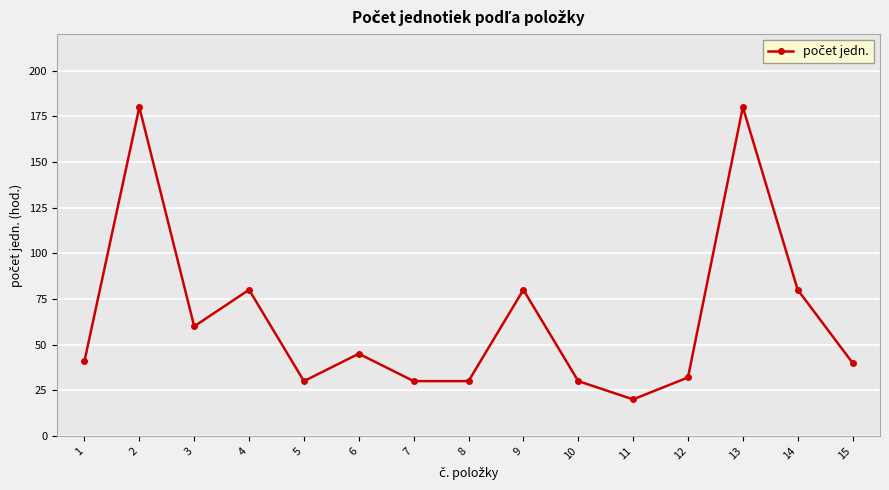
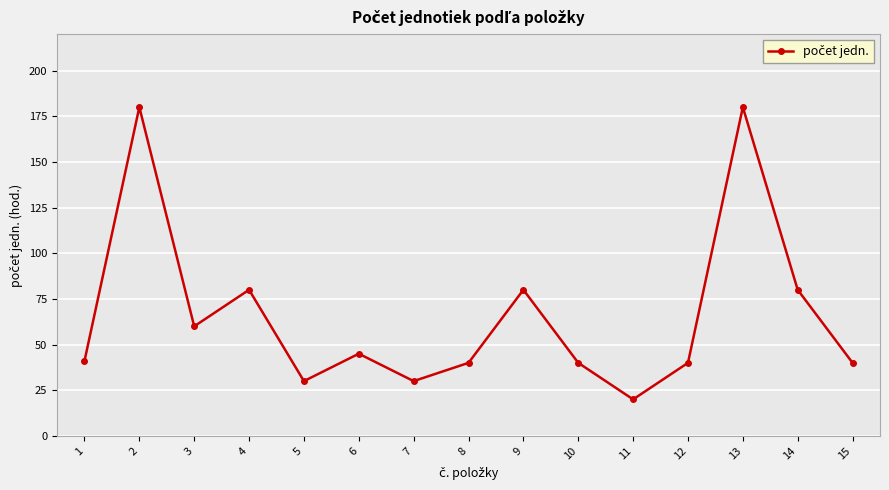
  {
    "1": 41,
    "2": 180,
    "3": 60,
    "4": 80,
    "5": 30,
    "6": 45,
    "7": 30,
-   "8": 30,
+   "8": 40,
    "9": 80,
-   "10": 30,
+   "10": 40,
    "11": 20,
-   "12": 32,
+   "12": 40,
    "13": 180,
    "14": 80,
    "15": 40
  }
